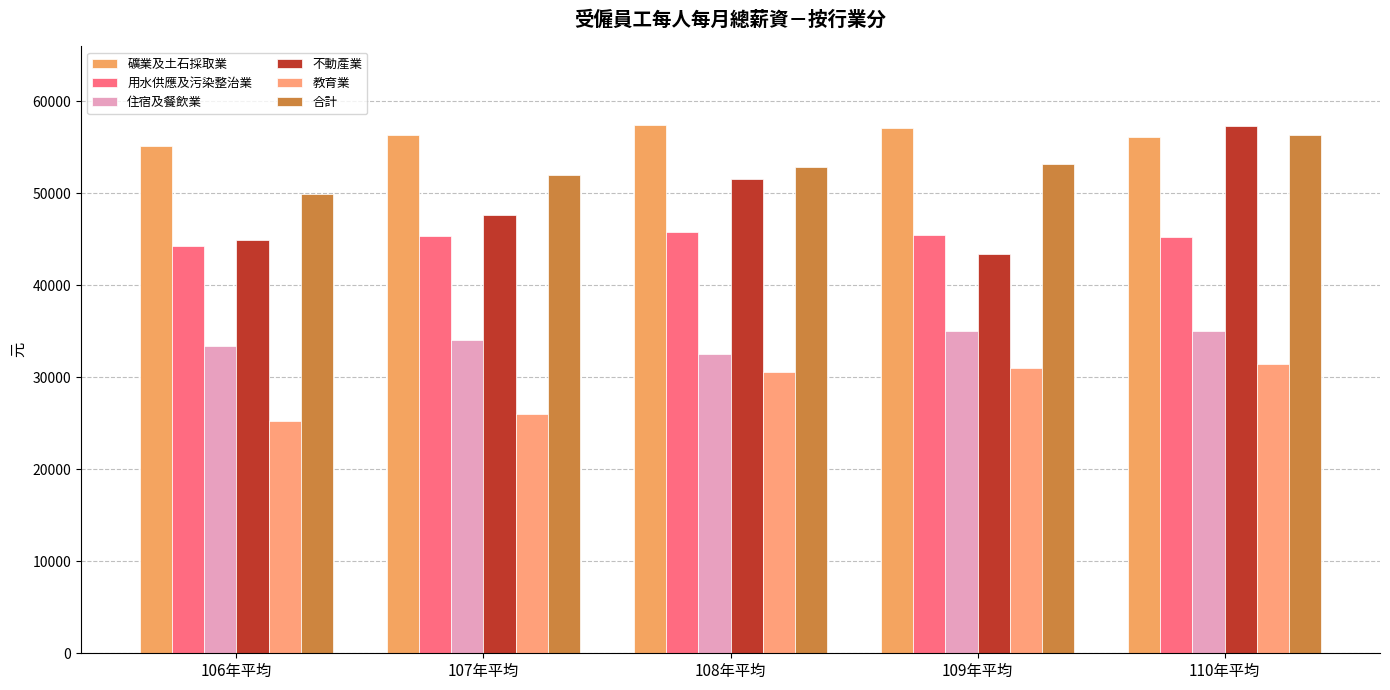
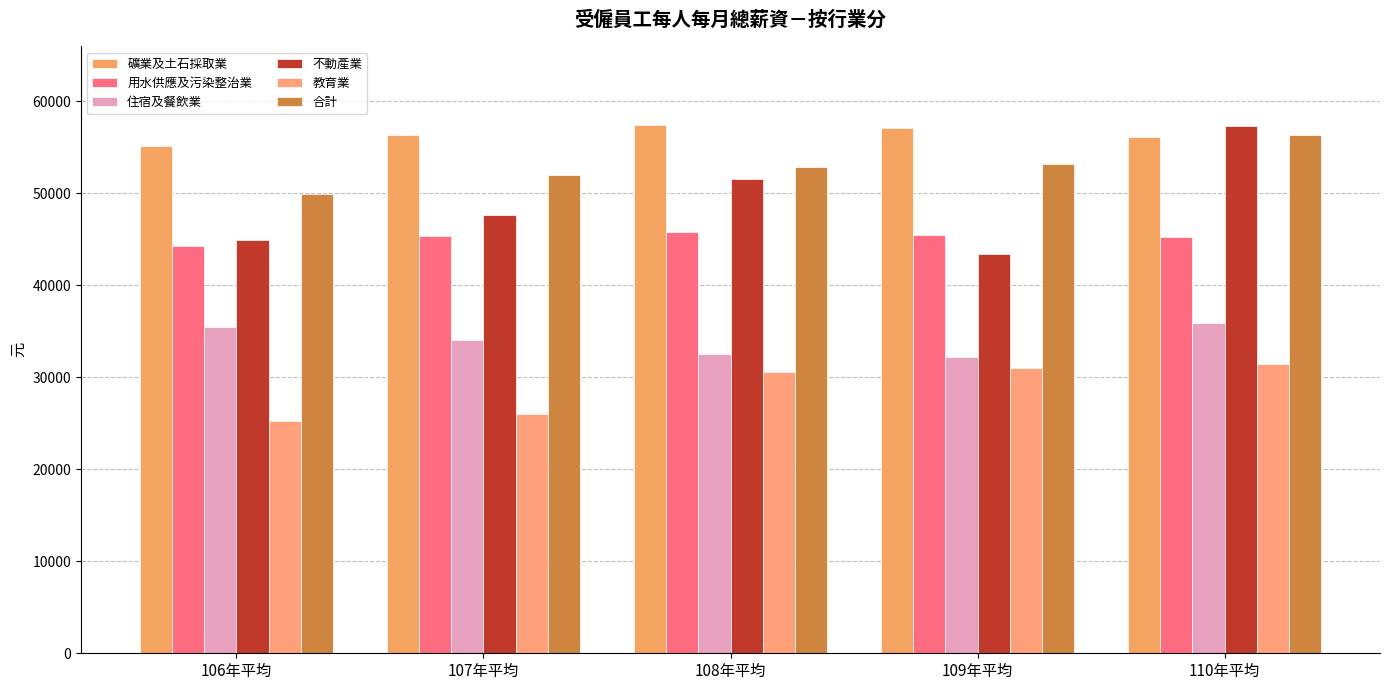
  {
    "住宿及餐飲業": {
-     "106年平均": 33000,
+     "106年平均": 35000,
      "107年平均": 34000,
      "108年平均": 33000,
-     "109年平均": 35000,
-     "110年平均": 35000
+     "109年平均": 32000,
+     "110年平均": 36000
    },
    "不動產業": {
      "106年平均": 45000,
      "107年平均": 48000,
      "108年平均": 52000,
      "109年平均": 43000,
      "110年平均": 57000
    }
  }
